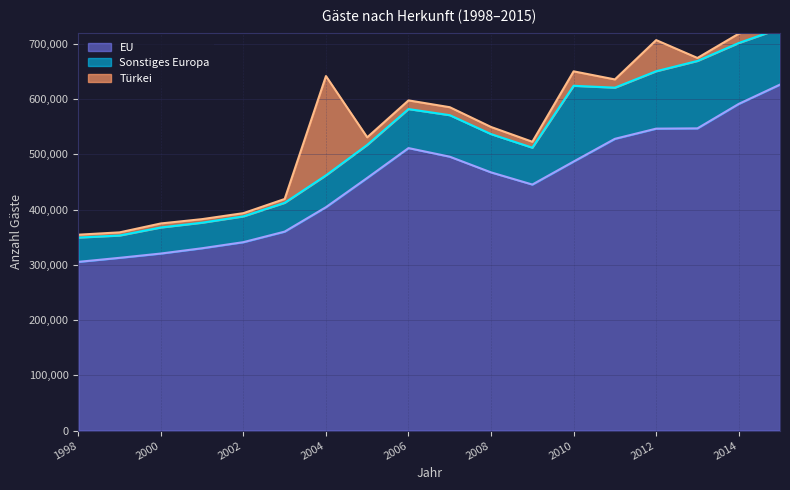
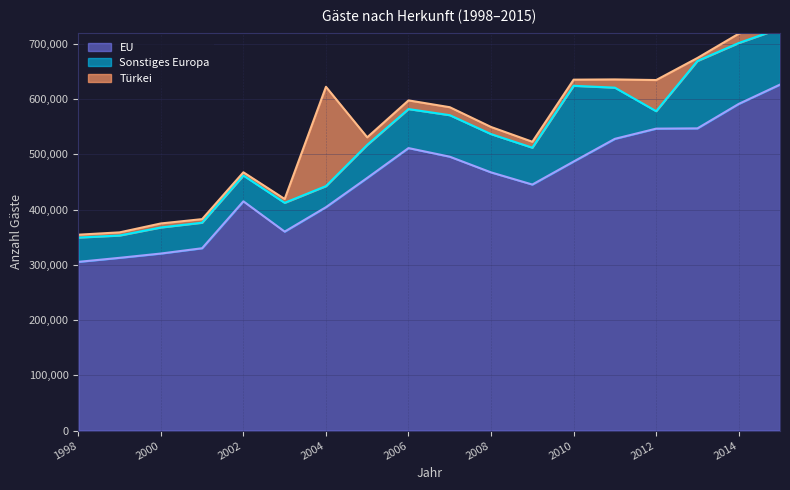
  {
    "EU": {
      "1998": "310,000",
      "2000": "320,000",
-     "2002": "340,000",
+     "2002": "420,000",
      "2004": "400,000",
      "2006": "510,000",
      "2008": "470,000",
      "2010": "490,000",
      "2012": "550,000",
      "2014": "590,000"
    },
    "Sonstiges Europa": {
      "1998": "40,000",
      "2000": "50,000",
      "2002": "50,000",
-     "2004": "60,000",
+     "2004": "40,000",
      "2006": "70,000",
      "2008": "70,000",
      "2010": "140,000",
-     "2012": "100,000",
+     "2012": "30,000",
      "2014": "110,000"
    },
    "Türkei": {
      "1998": "10,000",
      "2000": "10,000",
      "2002": "10,000",
      "2004": "180,000",
      "2006": "20,000",
      "2008": "10,000",
-     "2010": "30,000",
+     "2010": "10,000",
      "2012": "60,000",
      "2014": "20,000"
    }
  }
